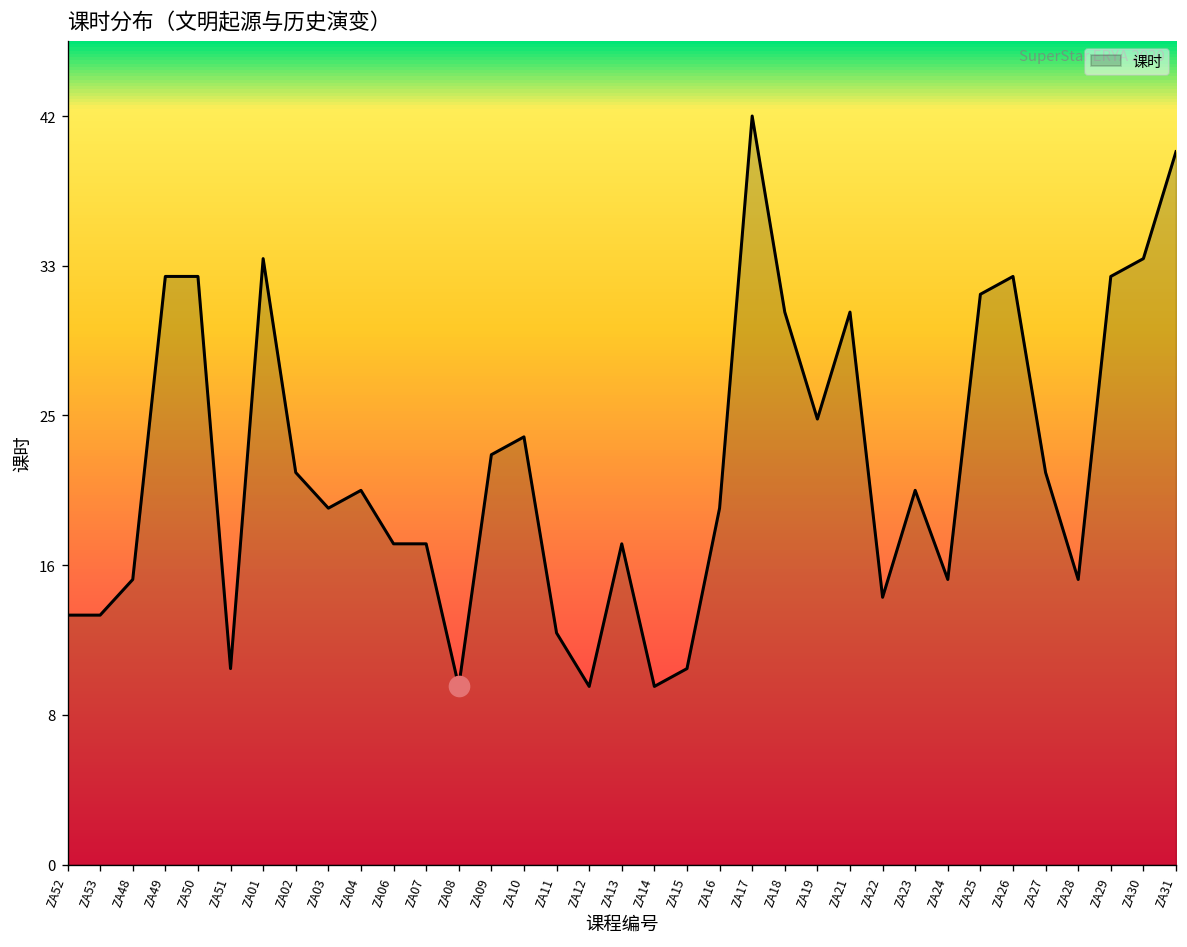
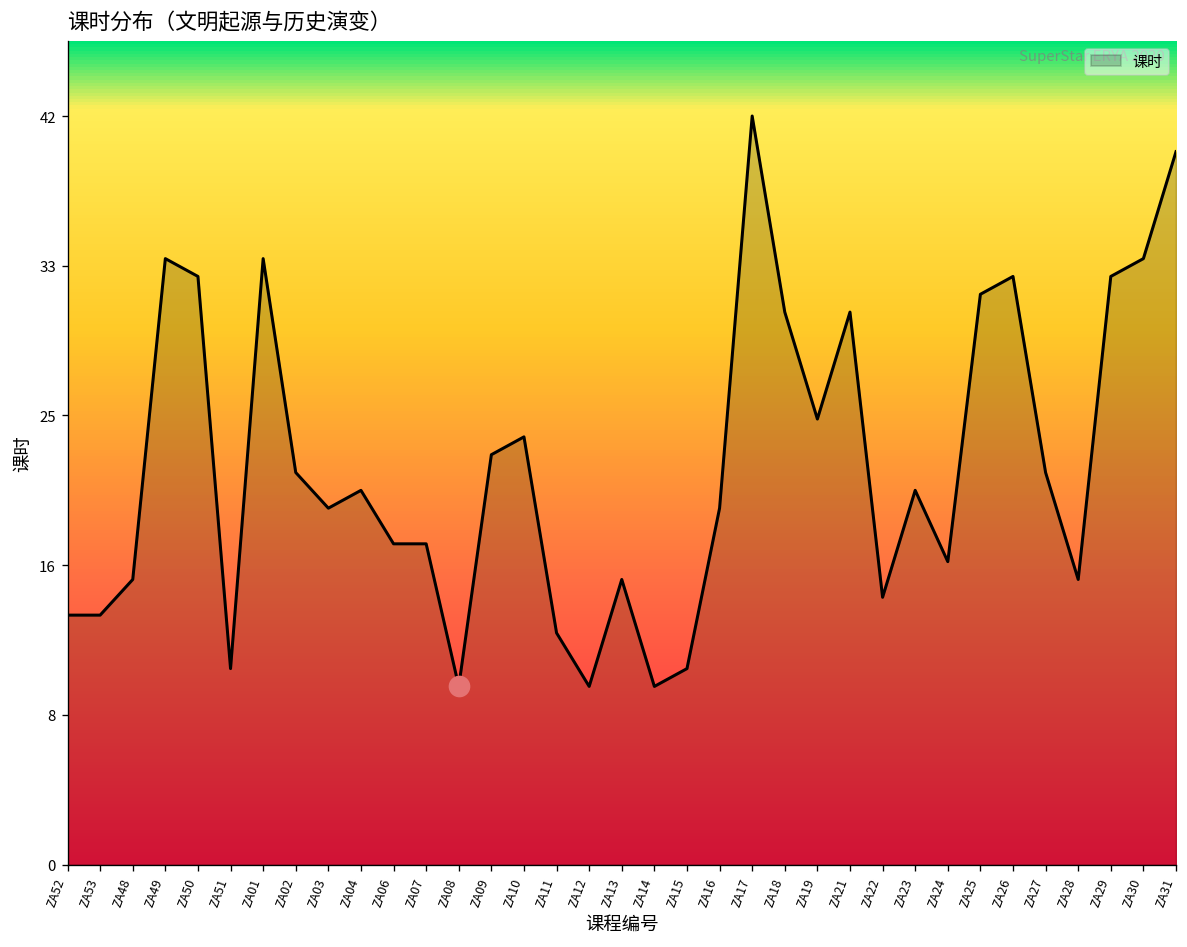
  {
    "课时": {
      "ZA52": 14,
      "ZA53": 14,
      "ZA48": 16,
-     "ZA49": 33,
+     "ZA49": 34,
      "ZA50": 33,
      "ZA51": 11,
      "ZA01": 34,
      "ZA02": 22,
      "ZA03": 20,
      "ZA04": 21,
      "ZA06": 18,
      "ZA07": 18,
      "ZA09": 23,
      "ZA10": 24,
      "ZA11": 13,
      "ZA12": 10,
-     "ZA13": 18,
+     "ZA13": 16,
      "ZA14": 10,
      "ZA15": 11,
      "ZA16": 20,
      "ZA17": 42,
      "ZA18": 31,
      "ZA19": 25,
      "ZA21": 31,
      "ZA22": 15,
      "ZA23": 21,
-     "ZA24": 16,
+     "ZA24": 17,
      "ZA25": 32,
      "ZA26": 33,
      "ZA27": 22,
      "ZA28": 16,
      "ZA29": 33,
      "ZA30": 34,
      "ZA31": 40
    }
  }
